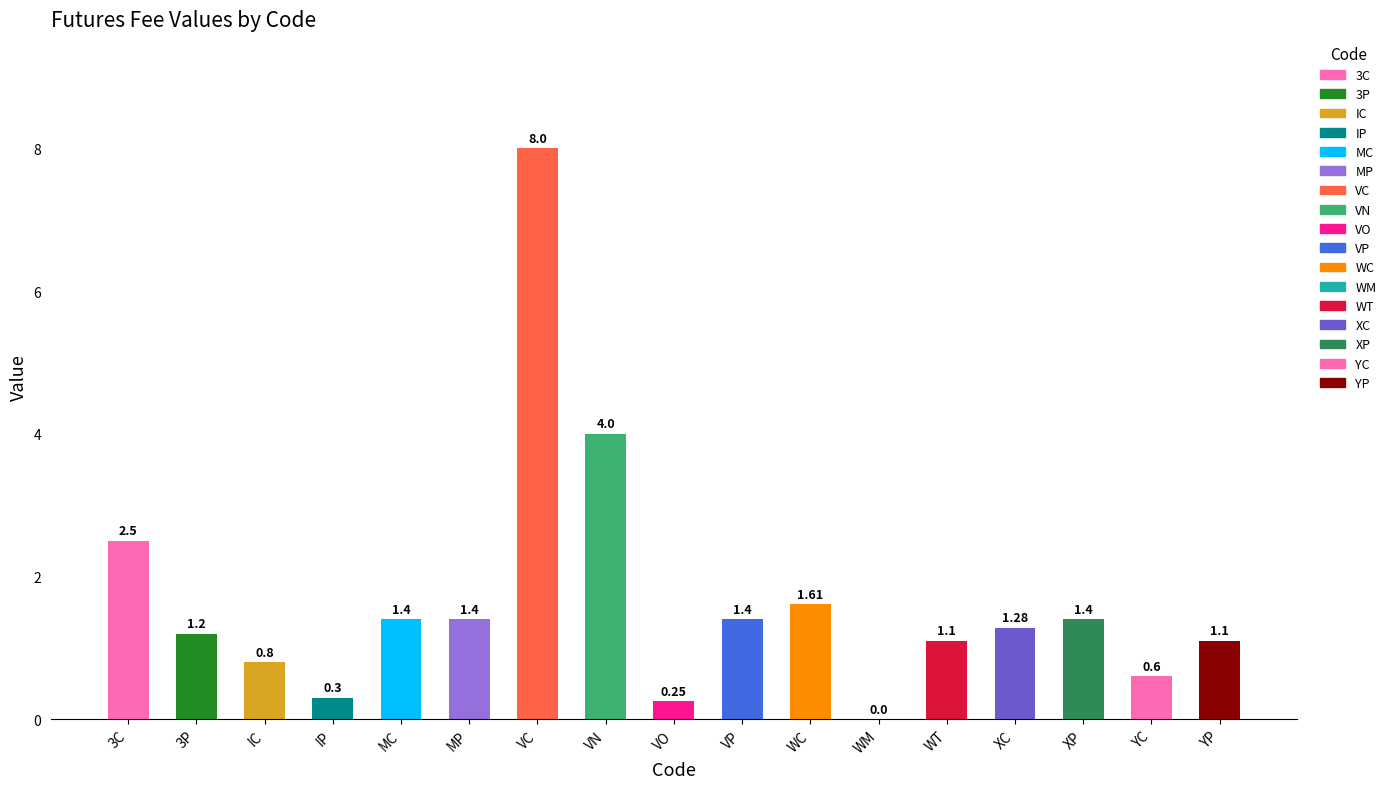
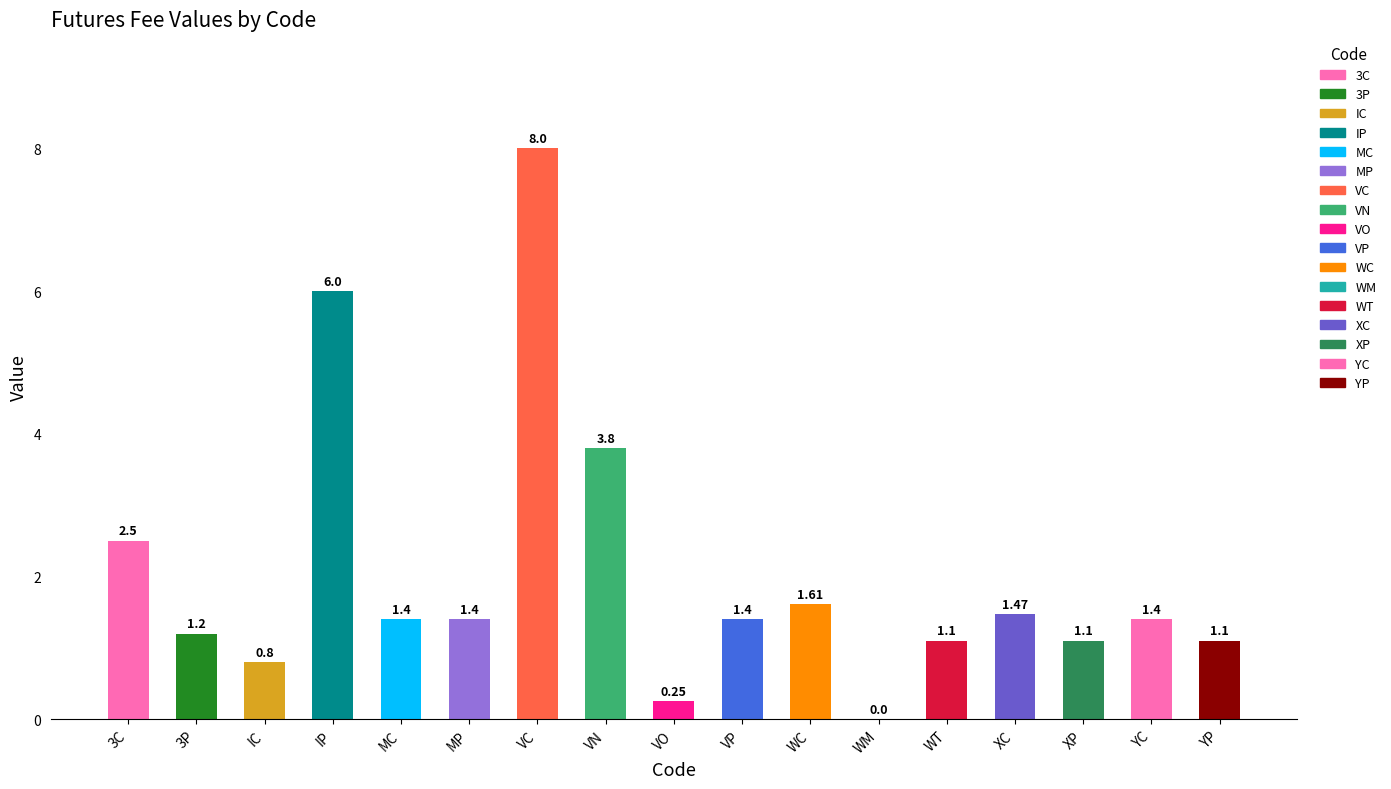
  {
    "3C": 2.5,
    "3P": 1.2,
    "IC": 0.8,
-   "IP": 0.3,
+   "IP": 6.0,
    "MC": 1.4,
    "MP": 1.4,
    "VC": 8.0,
-   "VN": 4.0,
+   "VN": 3.8,
    "VO": 0.25,
    "VP": 1.4,
    "WC": 1.61,
    "WM": 0.0,
    "WT": 1.1,
-   "XC": 1.28,
-   "XP": 1.4,
-   "YC": 0.6,
+   "XC": 1.47,
+   "XP": 1.1,
+   "YC": 1.4,
    "YP": 1.1
  }
